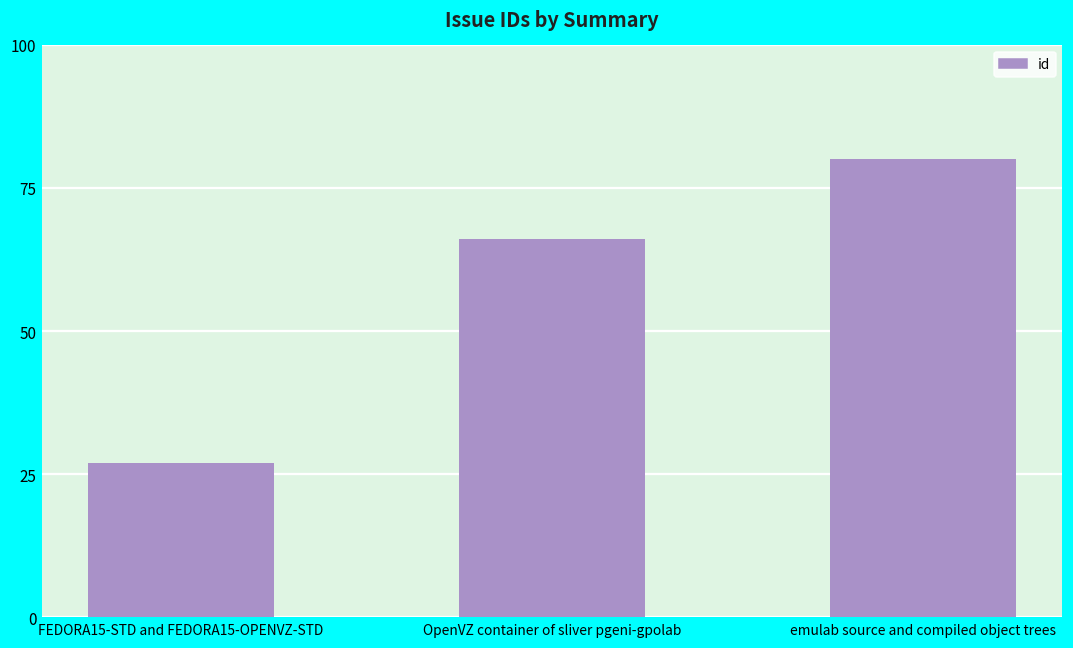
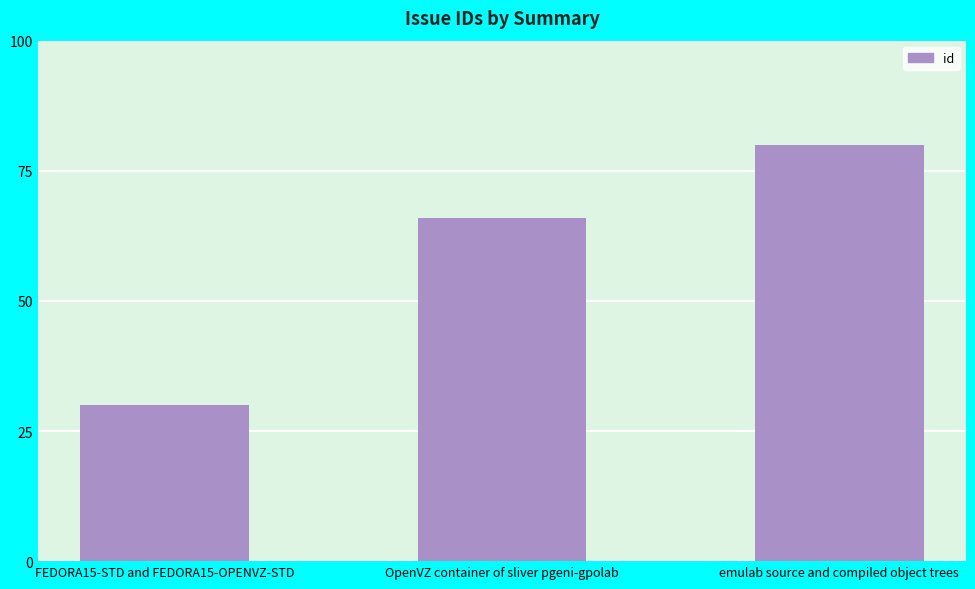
  {
-   "FEDORA15-STD and FEDORA15-OPENVZ-STD": 27,
+   "FEDORA15-STD and FEDORA15-OPENVZ-STD": 30,
    "OpenVZ container of sliver pgeni-gpolab": 66,
    "emulab source and compiled object trees": 80
  }
